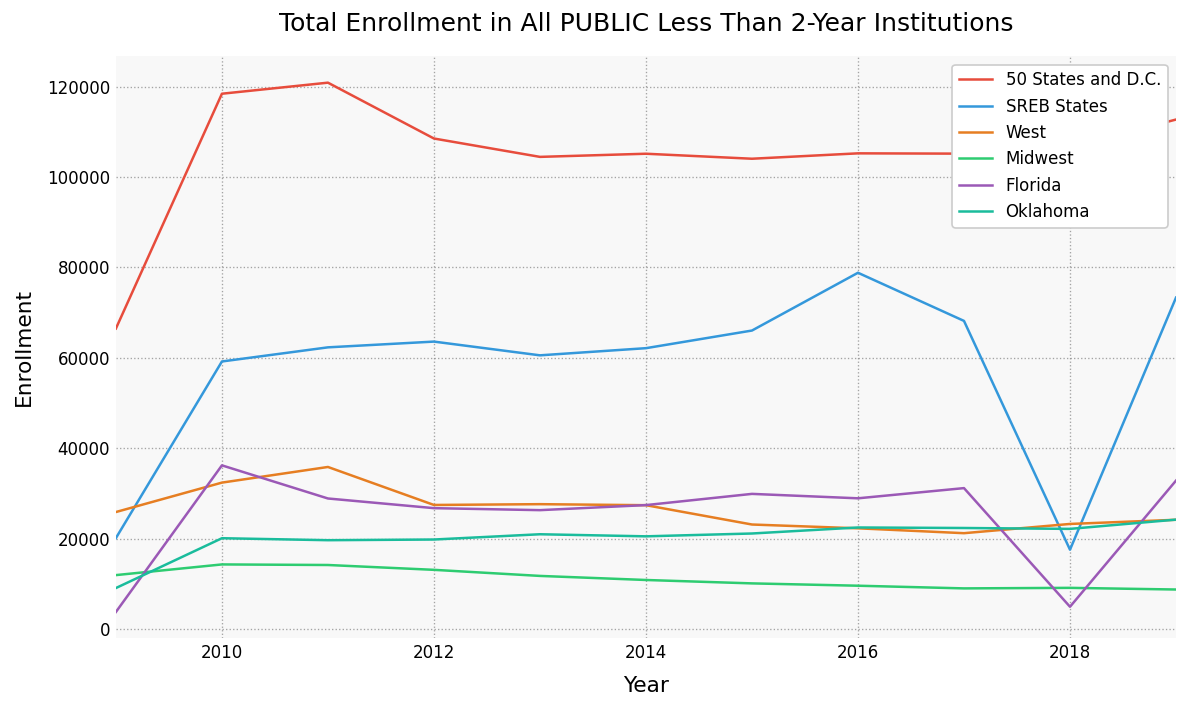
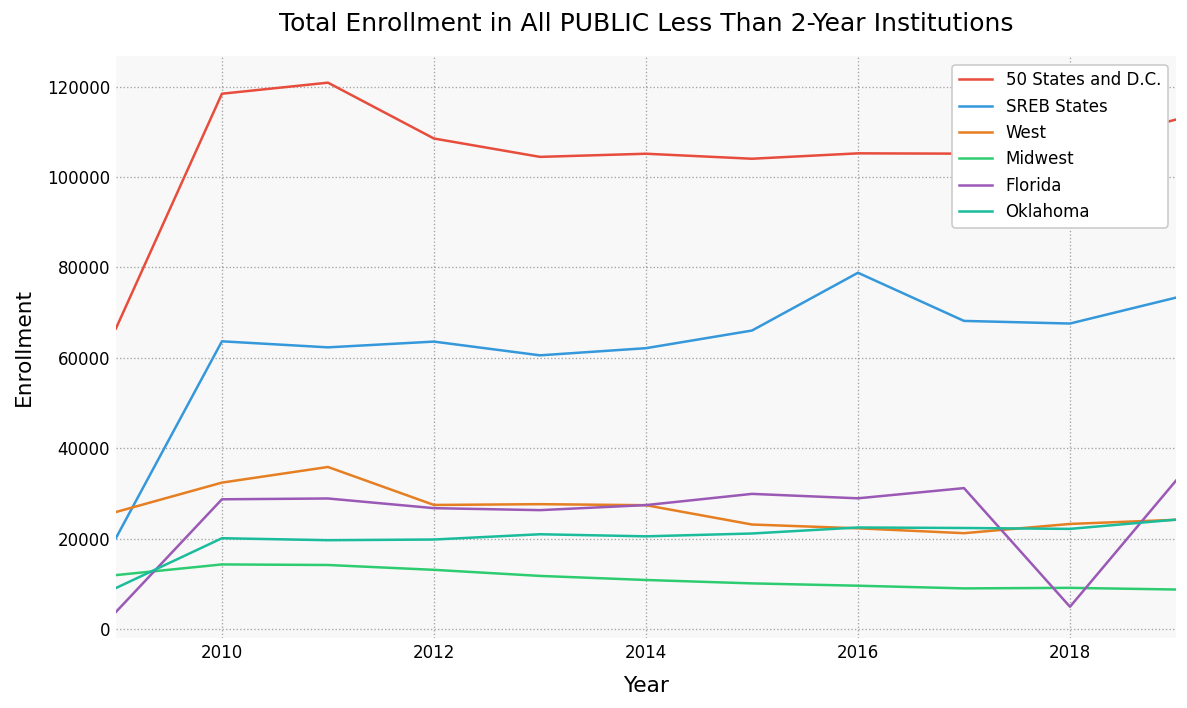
  {
    "SREB States": {
-     "2010": 59000,
+     "2010": 64000,
      "2012": 64000,
      "2014": 62000,
      "2016": 79000,
-     "2018": 18000
+     "2018": 68000
    },
    "Florida": {
-     "2010": 36000,
+     "2010": 29000,
      "2012": 27000,
      "2016": 29000,
      "2018": 5000
    }
  }
